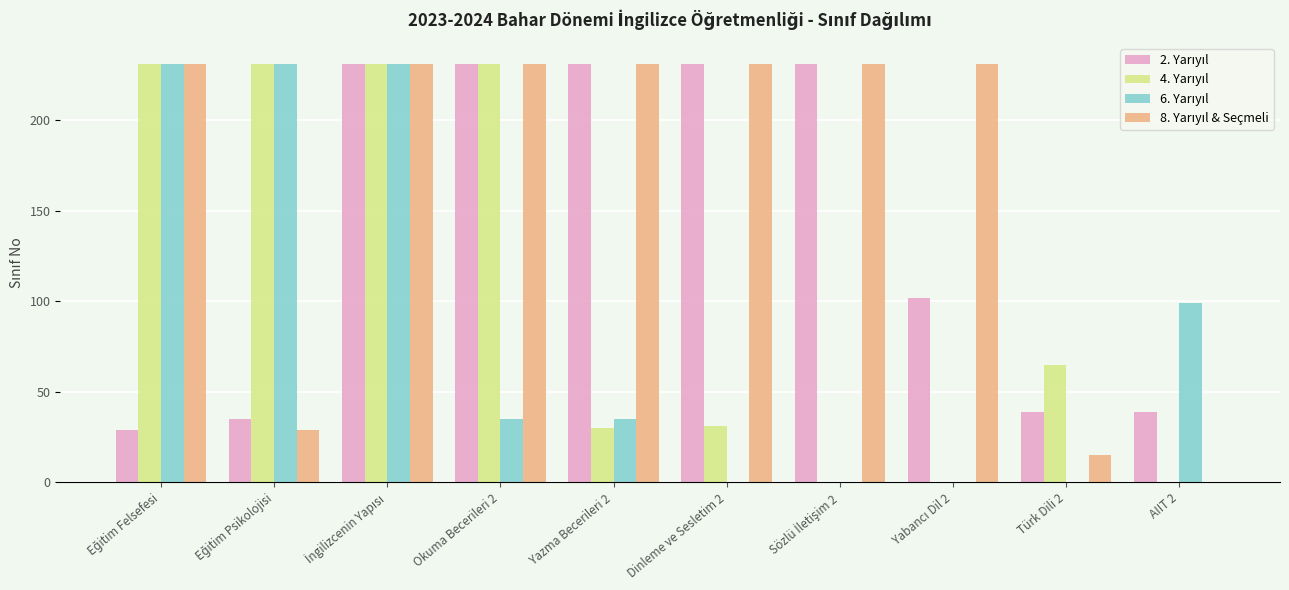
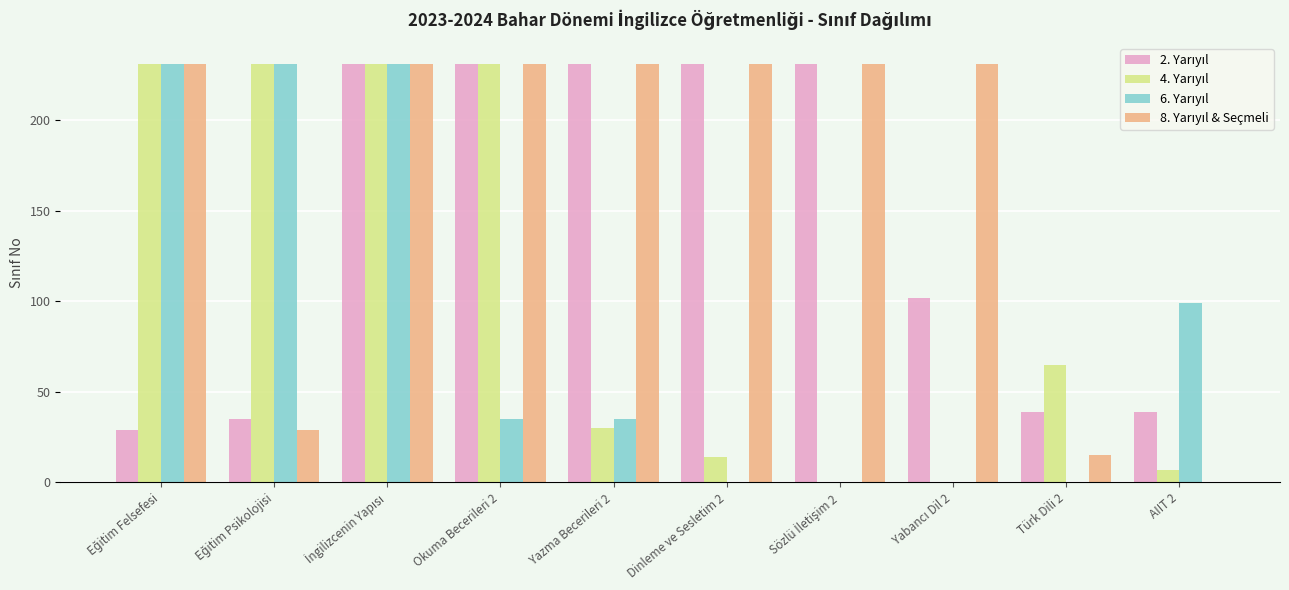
  {
    "2. Yarıyıl": {
      "Eğitim Felsefesi": 29,
      "Eğitim Psikolojisi": 35,
      "İngilizcenin Yapısı": 231,
      "Okuma Becerileri 2": 231,
      "Yazma Becerileri 2": 231,
      "Dinleme ve Sesletim 2": 231,
      "Sözlü İletişim 2": 231,
      "Yabancı Dil 2": 102,
      "Türk Dili 2": 39,
      "AIIT 2": 39
    },
    "4. Yarıyıl": {
      "Eğitim Felsefesi": 231,
      "Eğitim Psikolojisi": 231,
      "İngilizcenin Yapısı": 231,
      "Okuma Becerileri 2": 231,
      "Yazma Becerileri 2": 30,
-     "Dinleme ve Sesletim 2": 31,
+     "Dinleme ve Sesletim 2": 14,
      "Sözlü İletişim 2": 0,
      "Yabancı Dil 2": 0,
      "Türk Dili 2": 65,
-     "AIIT 2": 0
+     "AIIT 2": 7
    },
    "6. Yarıyıl": {
      "Eğitim Felsefesi": 231,
      "Eğitim Psikolojisi": 231,
      "İngilizcenin Yapısı": 231,
      "Okuma Becerileri 2": 35,
      "Yazma Becerileri 2": 35,
      "Dinleme ve Sesletim 2": 0,
      "Sözlü İletişim 2": 0,
      "Yabancı Dil 2": 0,
      "Türk Dili 2": 0,
      "AIIT 2": 99
    },
    "8. Yarıyıl & Seçmeli": {
      "Eğitim Felsefesi": 231,
      "Eğitim Psikolojisi": 29,
      "İngilizcenin Yapısı": 231,
      "Okuma Becerileri 2": 231,
      "Yazma Becerileri 2": 231,
      "Dinleme ve Sesletim 2": 231,
      "Sözlü İletişim 2": 231,
      "Yabancı Dil 2": 231,
      "Türk Dili 2": 15,
      "AIIT 2": 0
    }
  }
